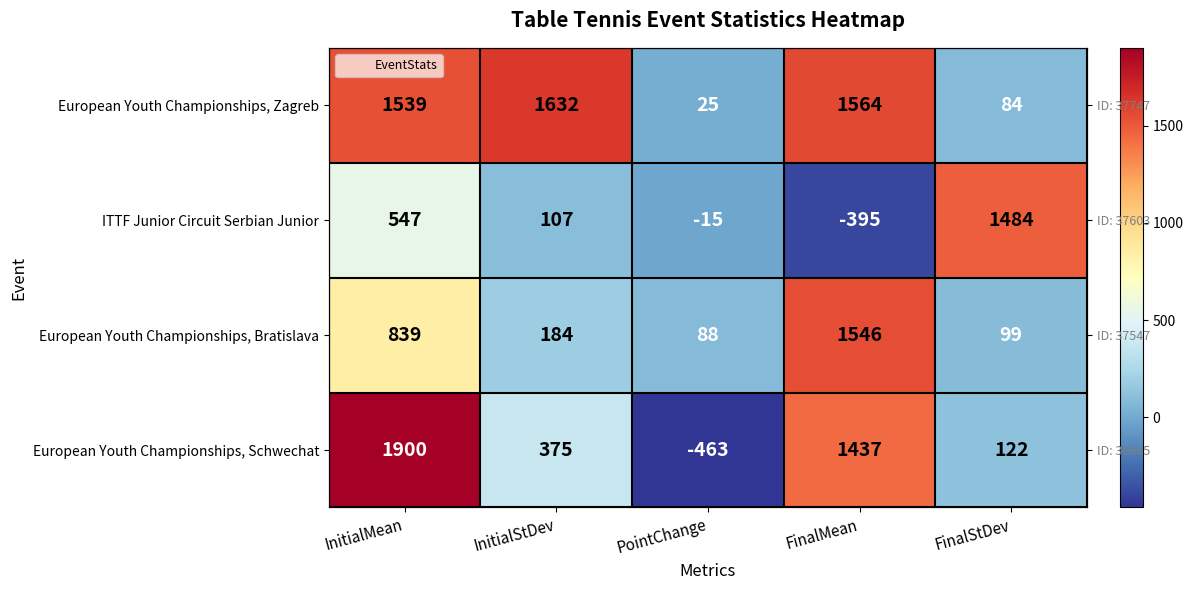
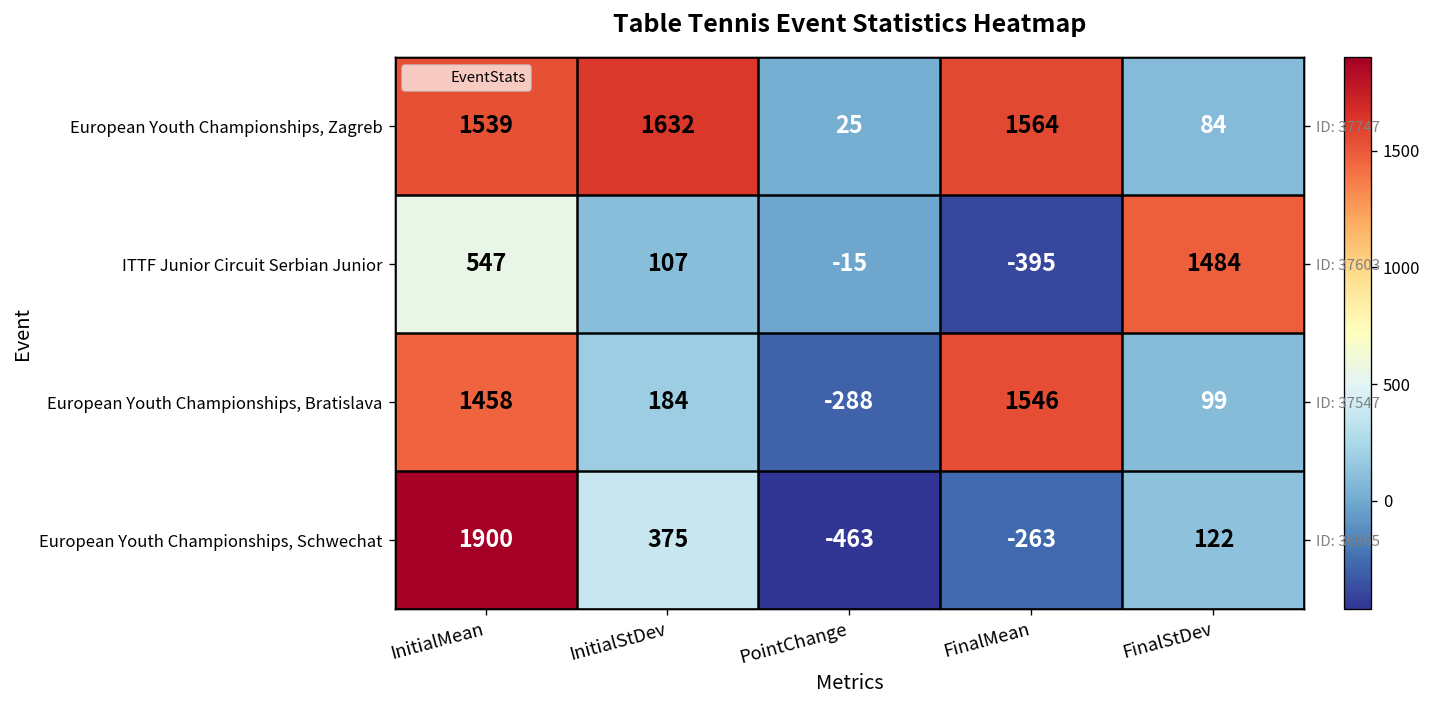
  {
    "European Youth Championships, Zagreb": {
      "InitialMean": 1539,
      "InitialStDev": 1632,
      "PointChange": 25,
      "FinalMean": 1564,
      "FinalStDev": 84
    },
    "ITTF Junior Circuit Serbian Junior": {
      "InitialMean": 547,
      "InitialStDev": 107,
      "PointChange": -15,
      "FinalMean": -395,
      "FinalStDev": 1484
    },
    "European Youth Championships, Bratislava": {
-     "InitialMean": 839,
+     "InitialMean": 1458,
      "InitialStDev": 184,
-     "PointChange": 88,
+     "PointChange": -288,
      "FinalMean": 1546,
      "FinalStDev": 99
    },
    "European Youth Championships, Schwechat": {
      "InitialMean": 1900,
      "InitialStDev": 375,
      "PointChange": -463,
-     "FinalMean": 1437,
+     "FinalMean": -263,
      "FinalStDev": 122
    }
  }
